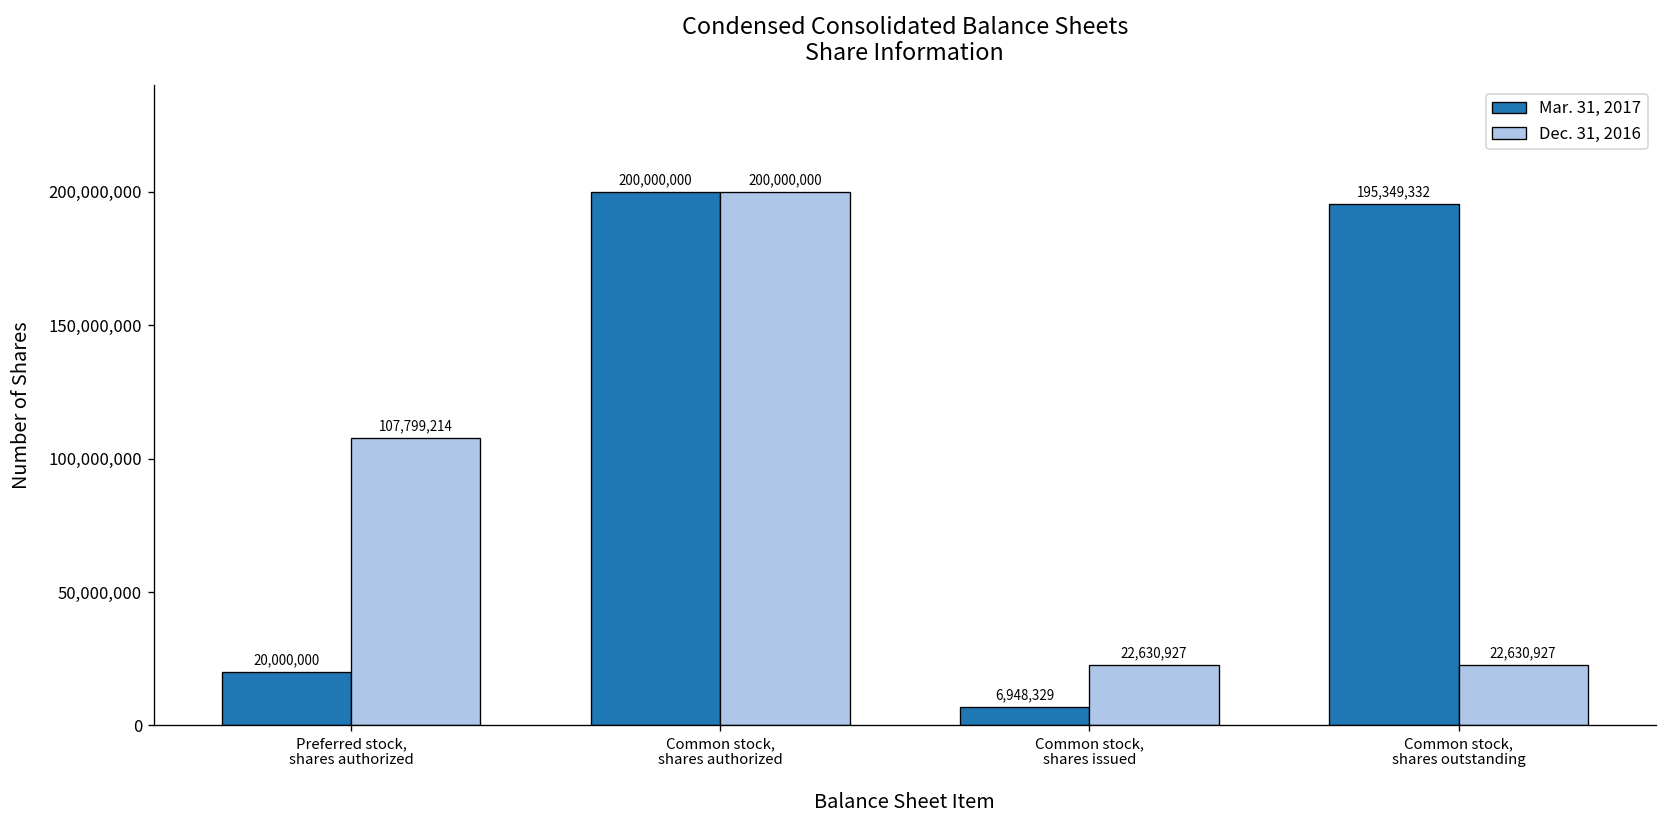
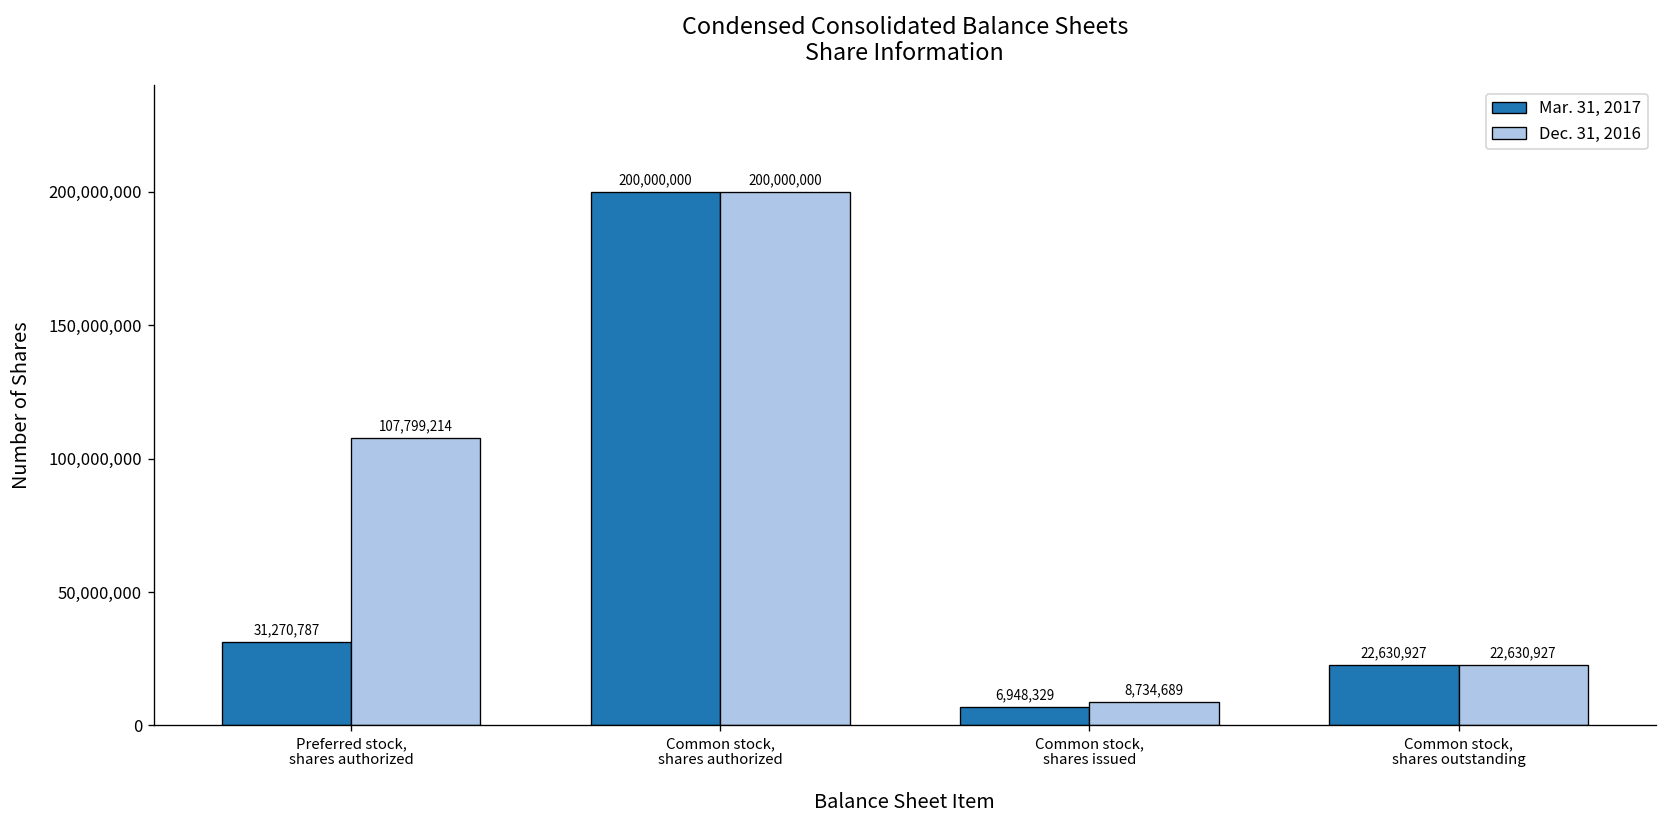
  {
    "Mar. 31, 2017": {
-     "Preferred stock, shares authorized": "20,000,000",
+     "Preferred stock, shares authorized": "31,270,787",
      "Common stock, shares authorized": "200,000,000",
      "Common stock, shares issued": "6,948,329",
-     "Common stock, shares outstanding": "195,349,332"
+     "Common stock, shares outstanding": "22,630,927"
    },
    "Dec. 31, 2016": {
      "Preferred stock, shares authorized": "107,799,214",
      "Common stock, shares authorized": "200,000,000",
-     "Common stock, shares issued": "22,630,927",
+     "Common stock, shares issued": "8,734,689",
      "Common stock, shares outstanding": "22,630,927"
    }
  }
